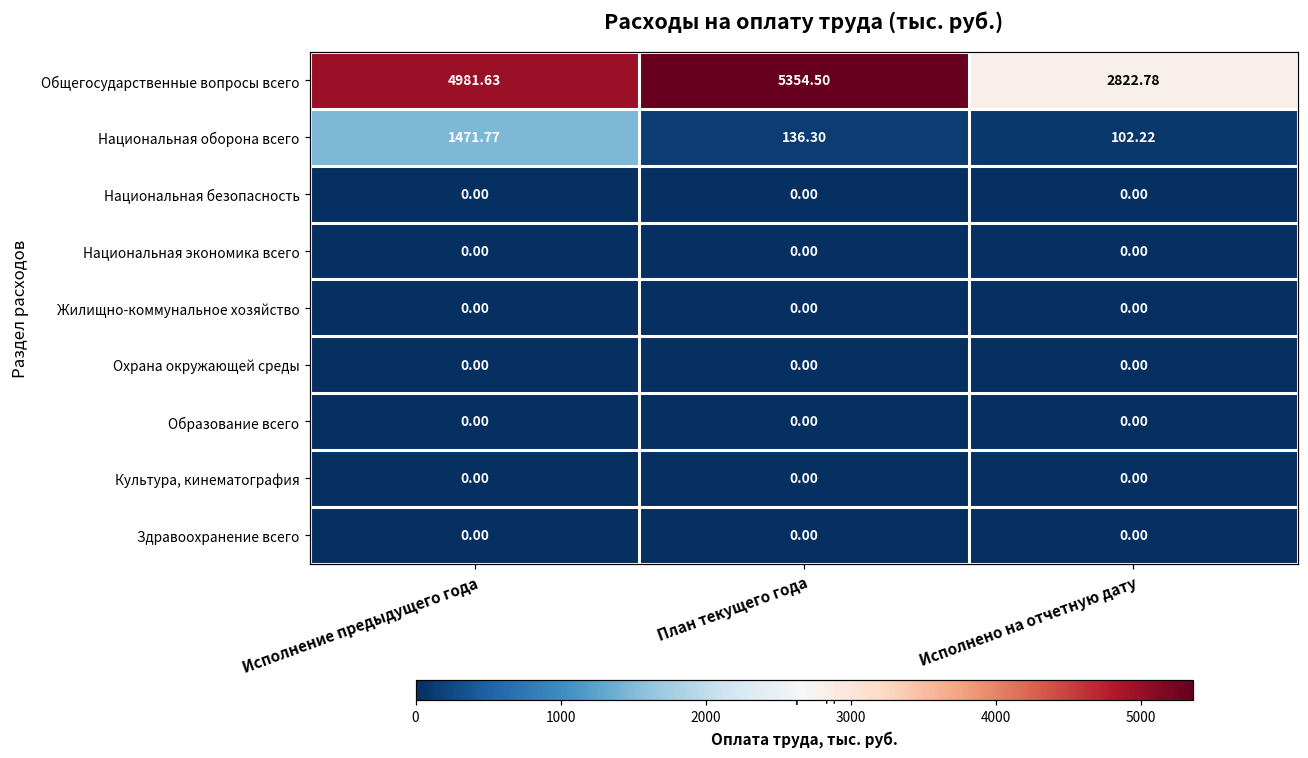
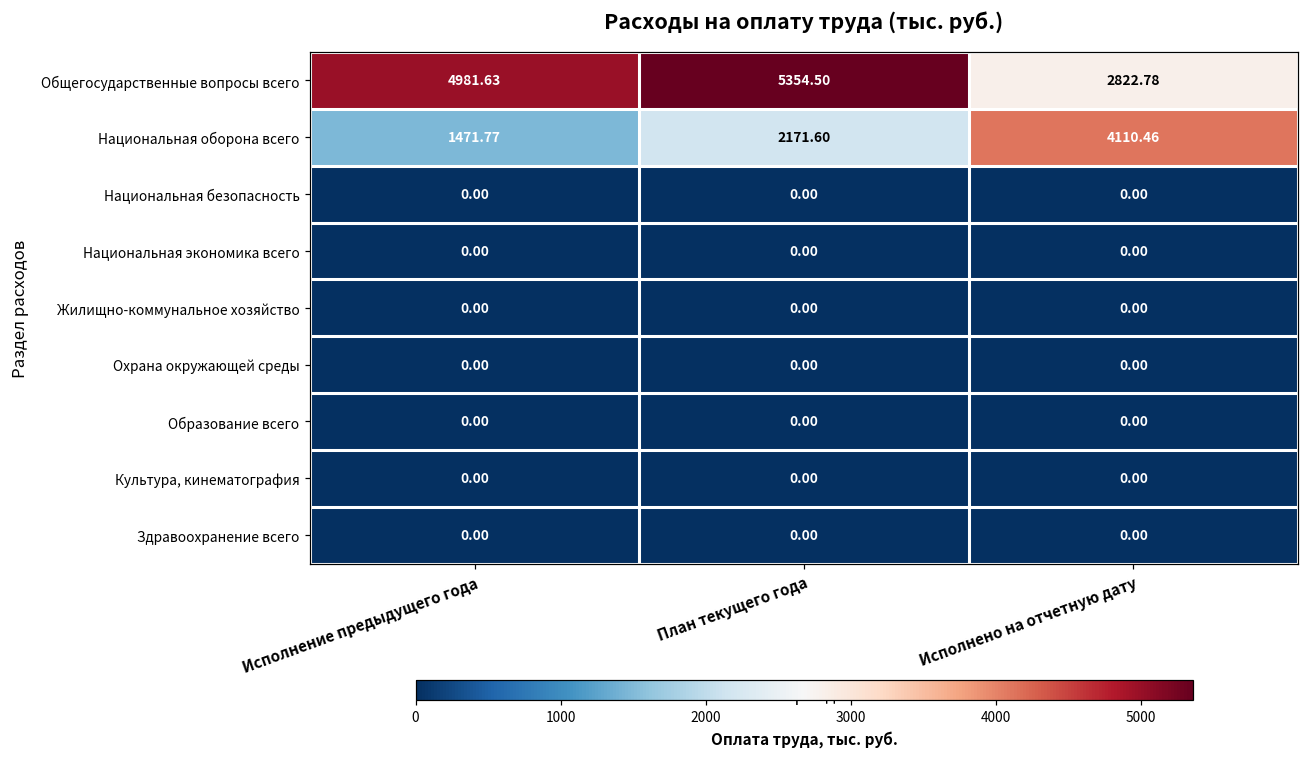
  {
    "Общегосударственные вопросы всего": {
      "Исполнение предыдущего года": 4981.63,
      "План текущего года": 5354.50,
      "Исполнено на отчетную дату": 2822.78
    },
    "Национальная оборона всего": {
      "Исполнение предыдущего года": 1471.77,
-     "План текущего года": 136.30,
-     "Исполнено на отчетную дату": 102.22
+     "План текущего года": 2171.60,
+     "Исполнено на отчетную дату": 4110.46
    },
    "Национальная безопасность": {
      "Исполнение предыдущего года": 0.00,
      "План текущего года": 0.00,
      "Исполнено на отчетную дату": 0.00
    },
    "Национальная экономика всего": {
      "Исполнение предыдущего года": 0.00,
      "План текущего года": 0.00,
      "Исполнено на отчетную дату": 0.00
    },
    "Жилищно-коммунальное хозяйство": {
      "Исполнение предыдущего года": 0.00,
      "План текущего года": 0.00,
      "Исполнено на отчетную дату": 0.00
    },
    "Охрана окружающей среды": {
      "Исполнение предыдущего года": 0.00,
      "План текущего года": 0.00,
      "Исполнено на отчетную дату": 0.00
    },
    "Образование всего": {
      "Исполнение предыдущего года": 0.00,
      "План текущего года": 0.00,
      "Исполнено на отчетную дату": 0.00
    },
    "Культура, кинематография": {
      "Исполнение предыдущего года": 0.00,
      "План текущего года": 0.00,
      "Исполнено на отчетную дату": 0.00
    },
    "Здравоохранение всего": {
      "Исполнение предыдущего года": 0.00,
      "План текущего года": 0.00,
      "Исполнено на отчетную дату": 0.00
    }
  }
